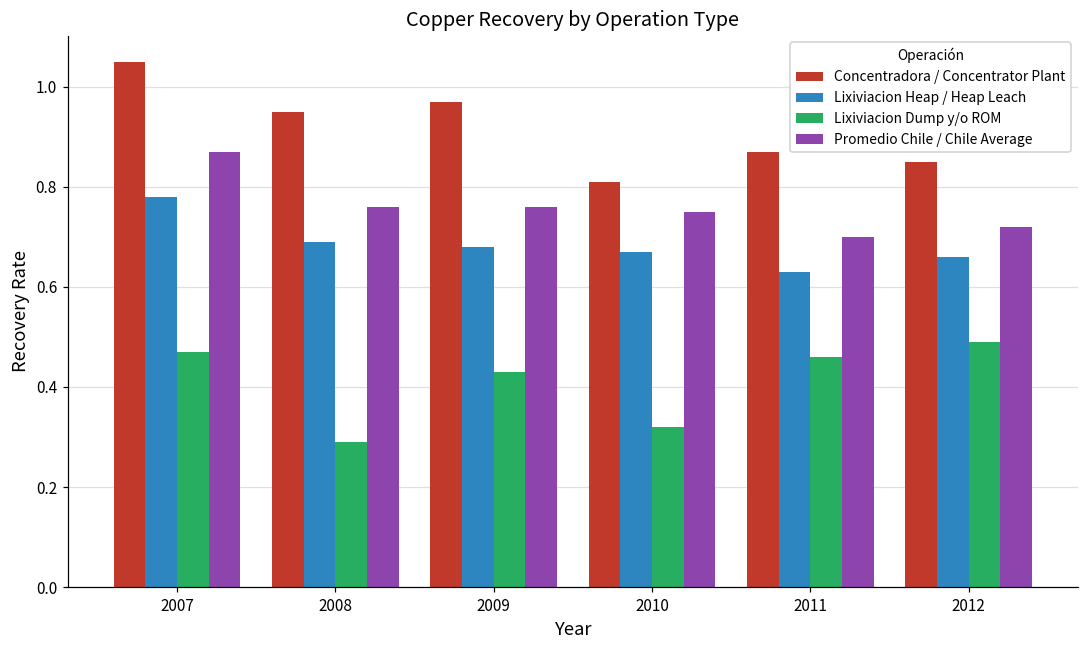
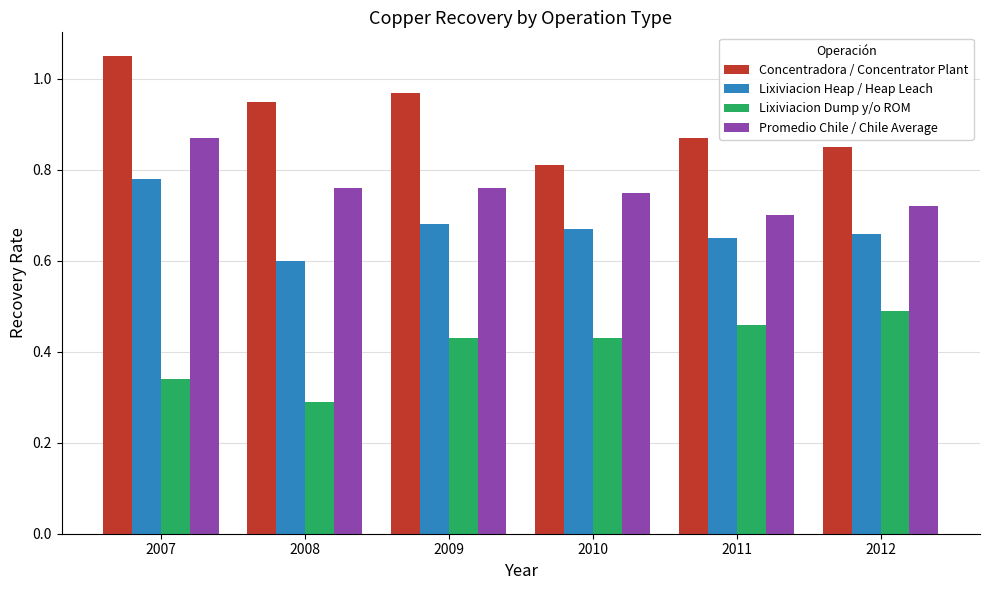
  {
    "Concentradora / Concentrator Plant": {
      "2007": 1.05,
      "2008": 0.95,
      "2009": 0.97,
      "2010": 0.81,
      "2011": 0.87,
      "2012": 0.85
    },
    "Lixiviacion Heap / Heap Leach": {
      "2007": 0.78,
-     "2008": 0.69,
+     "2008": 0.60,
      "2009": 0.68,
      "2010": 0.67,
-     "2011": 0.63,
+     "2011": 0.65,
      "2012": 0.66
    },
    "Lixiviacion Dump y/o ROM": {
-     "2007": 0.47,
+     "2007": 0.34,
      "2008": 0.29,
      "2009": 0.43,
-     "2010": 0.32,
+     "2010": 0.43,
      "2011": 0.46,
      "2012": 0.49
    },
    "Promedio Chile / Chile Average": {
      "2007": 0.87,
      "2008": 0.76,
      "2009": 0.76,
      "2010": 0.75,
      "2011": 0.70,
      "2012": 0.72
    }
  }
